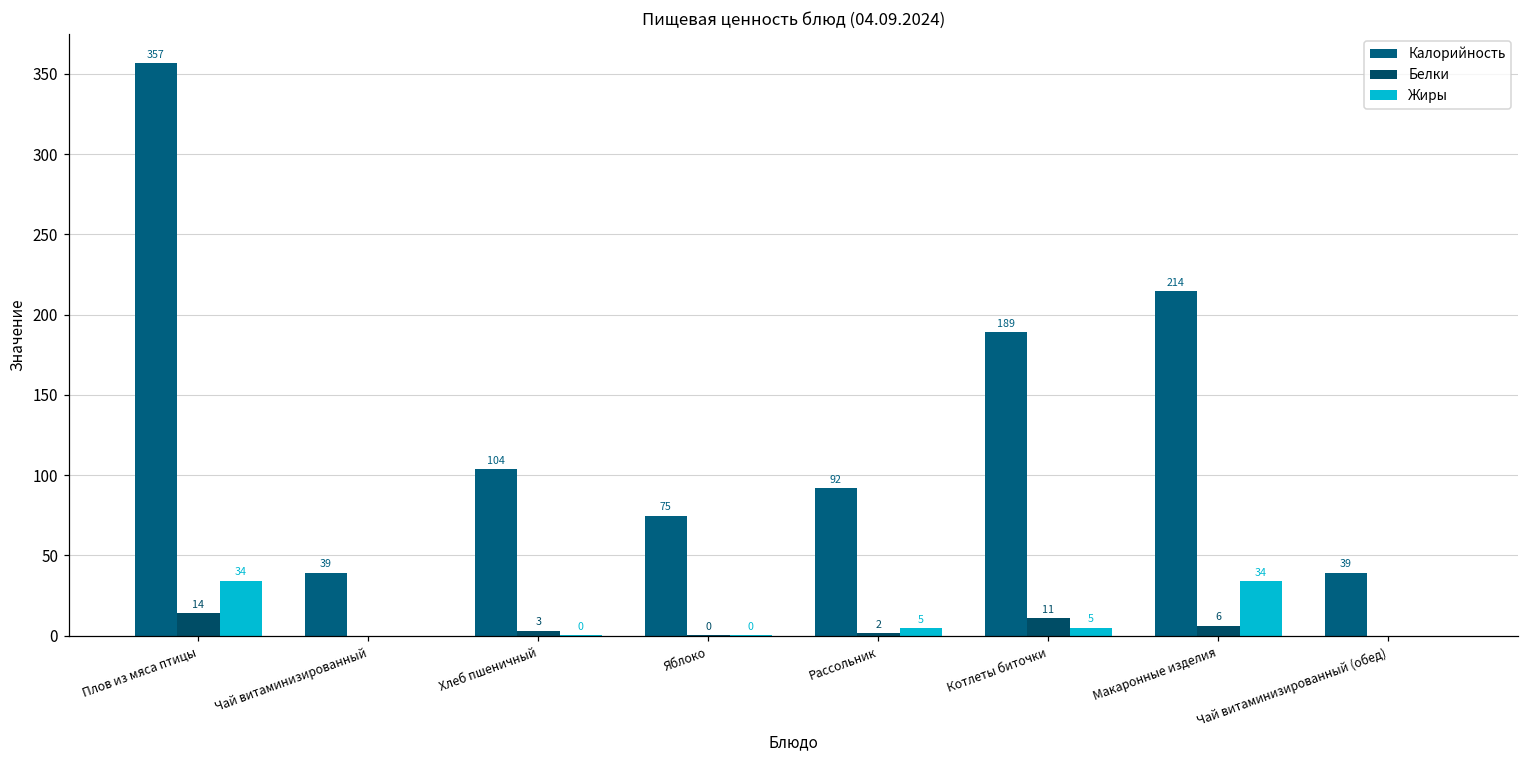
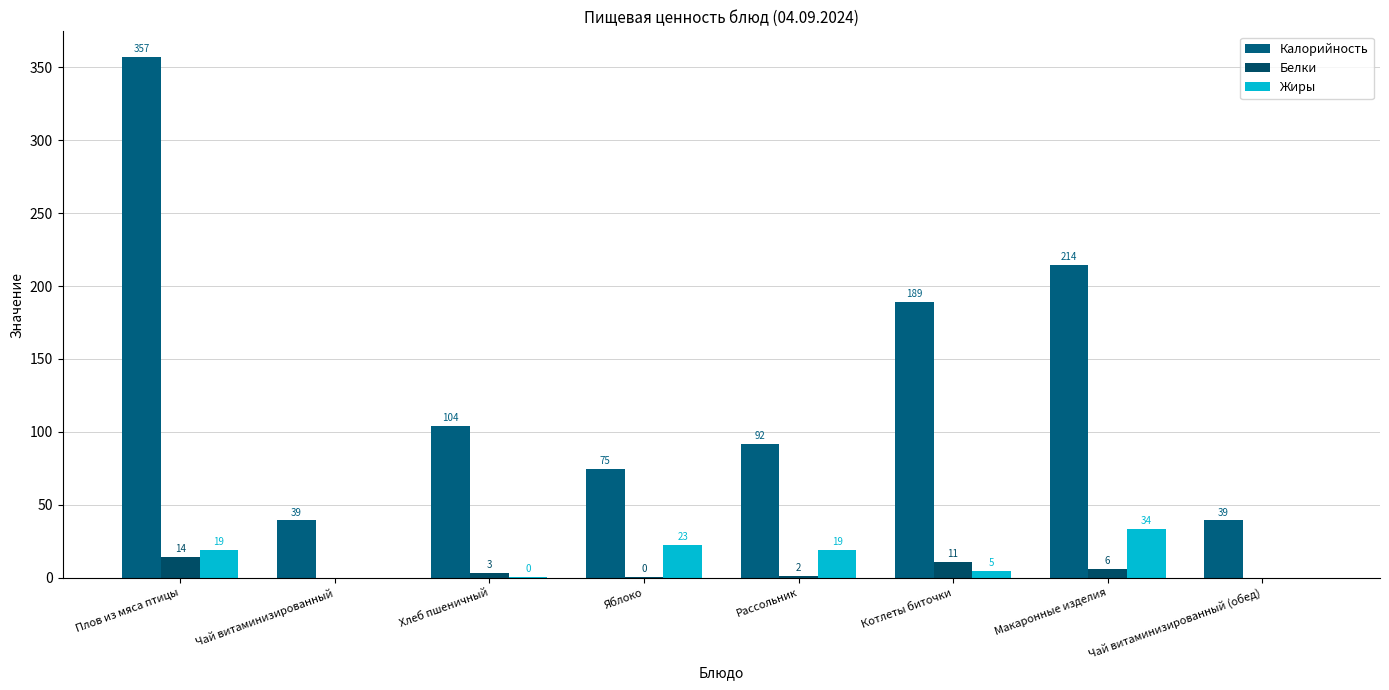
  {
    "Жиры": {
-     "Плов из мяса птицы": 34,
+     "Плов из мяса птицы": 19,
      "Хлеб пшеничный": 0,
-     "Яблоко": 0,
-     "Рассольник": 5,
+     "Яблоко": 23,
+     "Рассольник": 19,
      "Котлеты биточки": 5,
      "Макаронные изделия": 34
    }
  }
